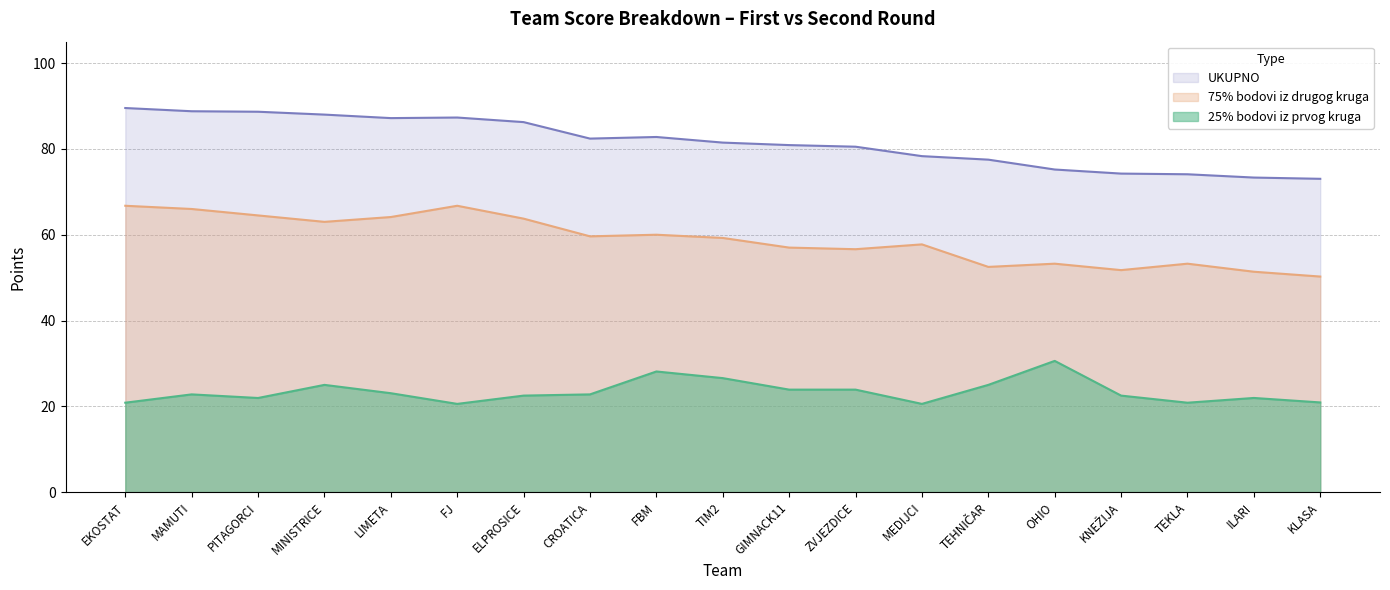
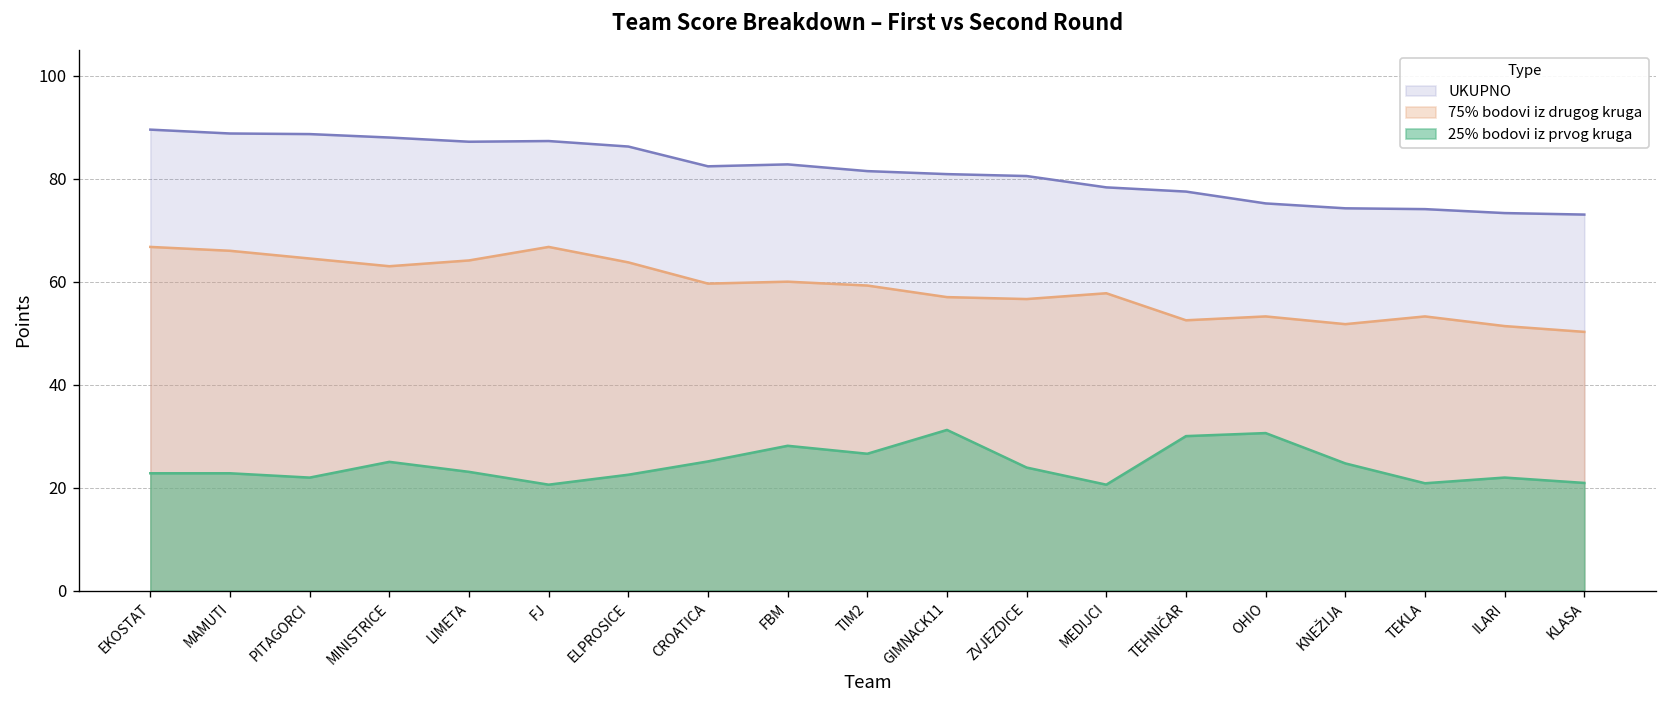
  {
    "25% bodovi iz prvog kruga": {
-     "EKOSTAT": 21,
+     "EKOSTAT": 23,
      "MAMUTI": 23,
      "PITAGORCI": 22,
      "MINISTRICE": 25,
      "LIMETA": 23,
      "FJ": 21,
      "ELPROSICE": 23,
-     "CROATICA": 23,
+     "CROATICA": 25,
      "FBM": 28,
      "TIM2": 27,
-     "GIMNACK11": 24,
+     "GIMNACK11": 31,
      "ZVJEZDICE": 24,
      "MEDIJCI": 21,
-     "TEHNIČAR": 25,
+     "TEHNIČAR": 30,
      "OHIO": 31,
-     "KNEŽIJA": 23,
+     "KNEŽIJA": 25,
      "TEKLA": 21,
      "ILARI": 22,
      "KLASA": 21
    }
  }
